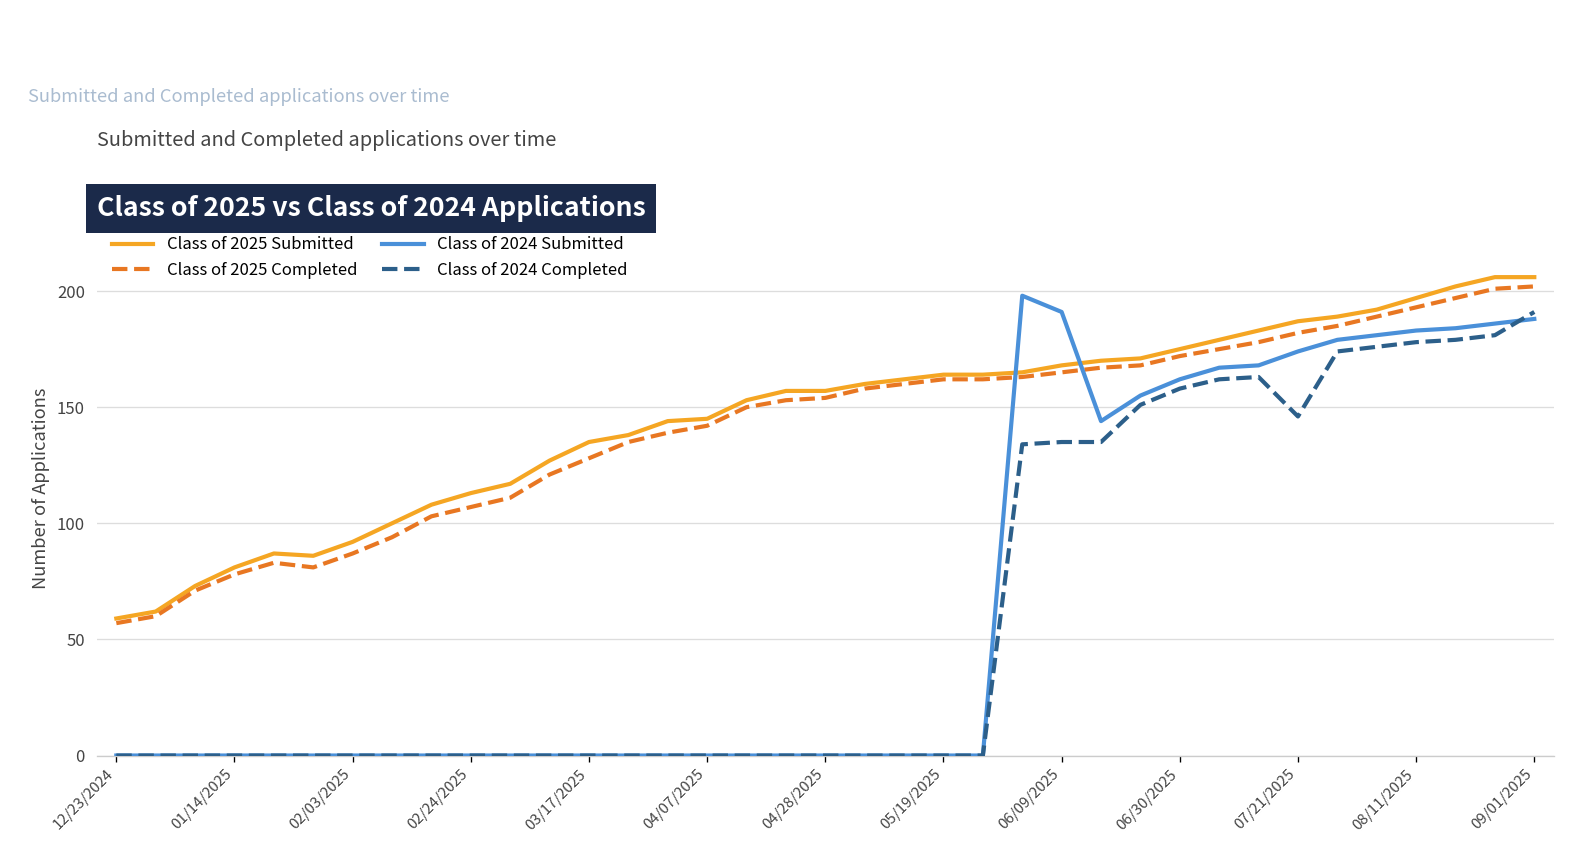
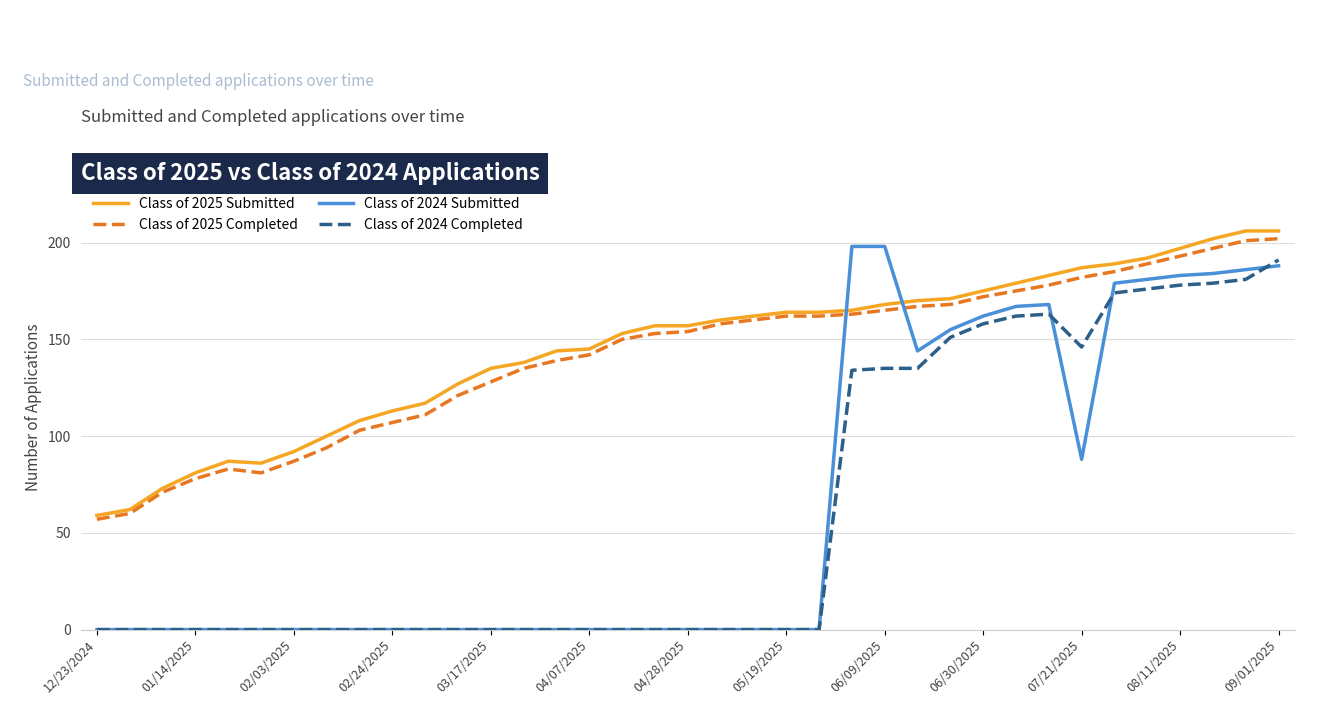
  {
    "Class of 2024 Submitted": {
-     "06/09/2025": 191,
+     "06/09/2025": 198,
      "06/30/2025": 162,
-     "07/21/2025": 174,
+     "07/21/2025": 88,
      "08/11/2025": 183,
      "09/01/2025": 188
    },
    "Class of 2024 Completed": {
      "06/09/2025": 135,
      "06/30/2025": 158,
      "07/21/2025": 146,
      "08/11/2025": 178,
      "09/01/2025": 191
    }
  }
